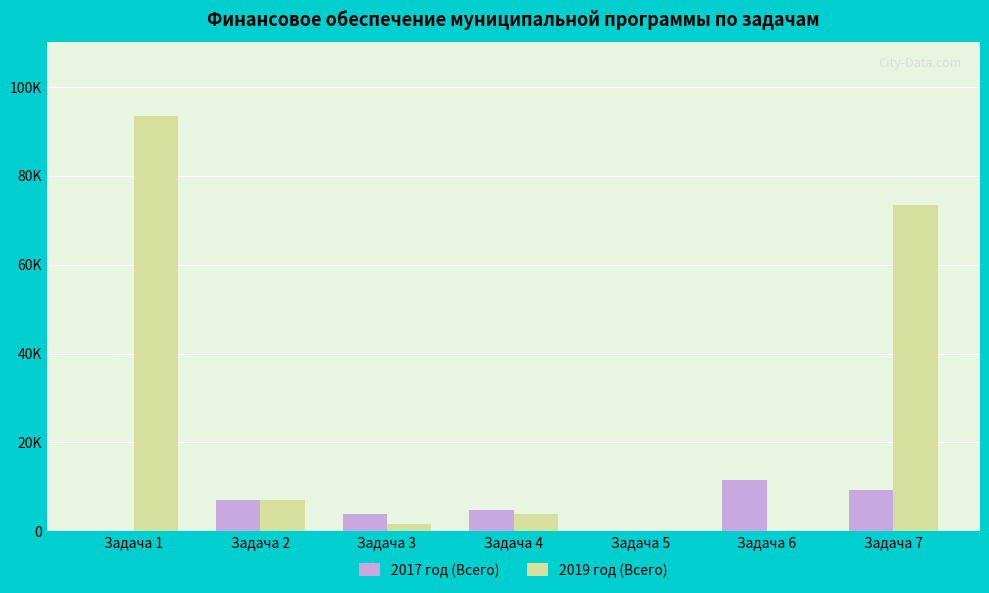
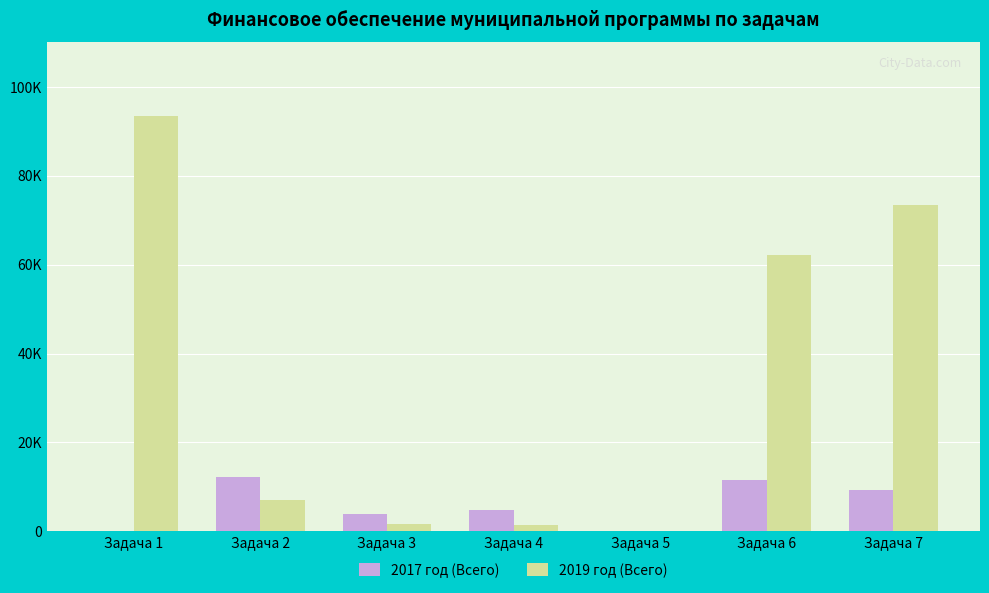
  {
    "2017 год (Всего)": {
-     "Задача 2": 7000,
+     "Задача 2": 12000,
      "Задача 3": 4000,
      "Задача 4": 5000,
      "Задача 6": 11000,
      "Задача 7": 9000
    },
    "2019 год (Всего)": {
      "Задача 1": 94000,
      "Задача 2": 7000,
      "Задача 3": 2000,
-     "Задача 4": 4000,
-     "Задача 6": 0,
+     "Задача 4": 1000,
+     "Задача 6": 62000,
      "Задача 7": 73000
    }
  }
